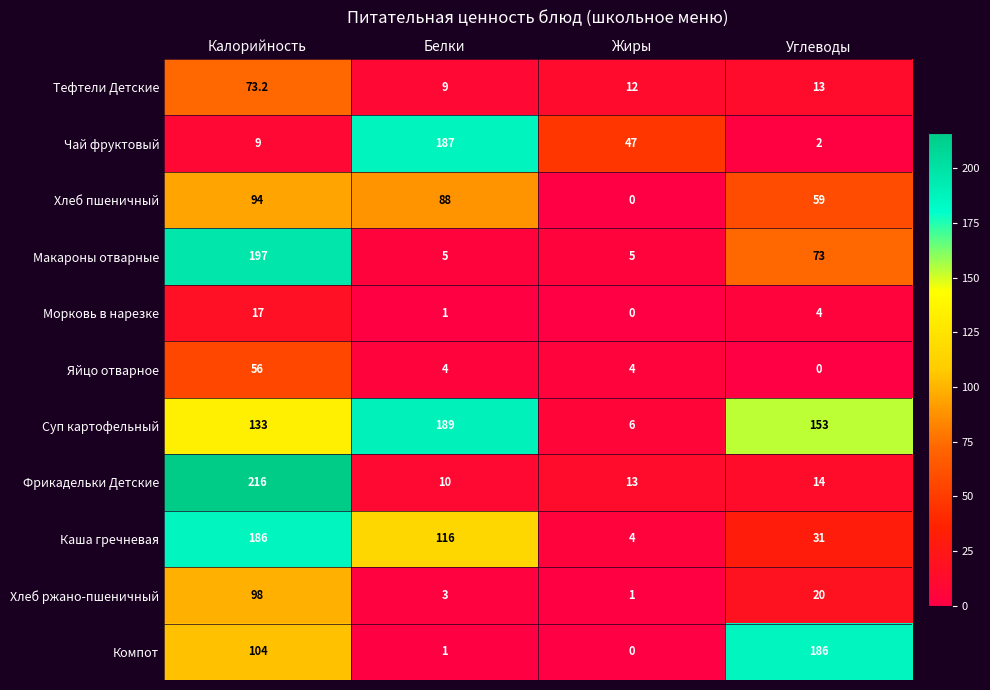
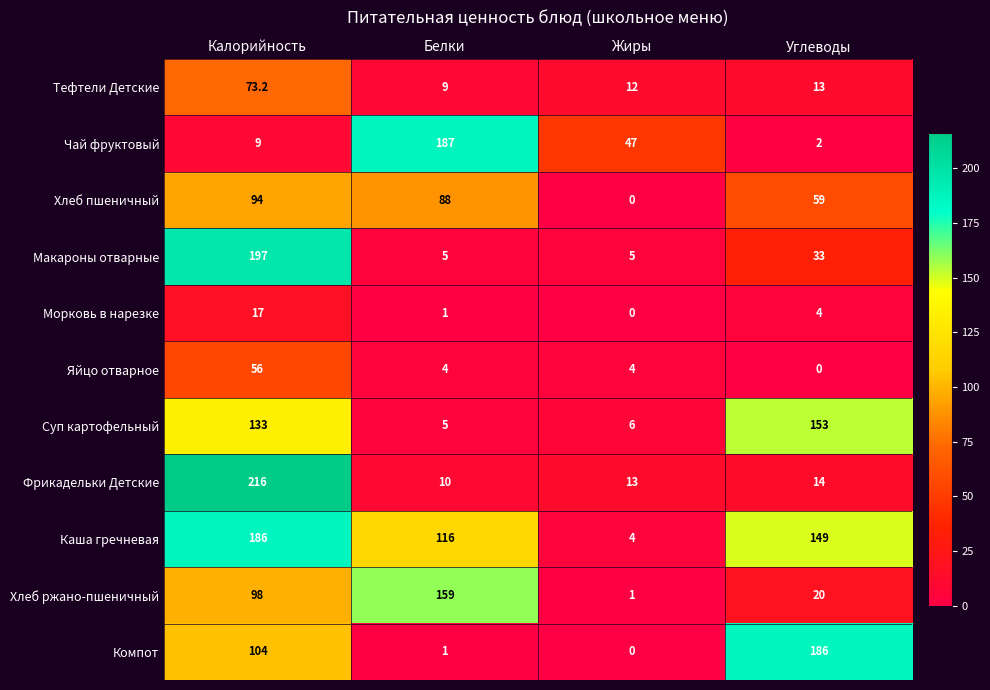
  {
    "Тефтели Детские": {
      "Калорийность": 73.2,
      "Белки": 9,
      "Жиры": 12,
      "Углеводы": 13
    },
    "Чай фруктовый": {
      "Калорийность": 9,
      "Белки": 187,
      "Жиры": 47,
      "Углеводы": 2
    },
    "Хлеб пшеничный": {
      "Калорийность": 94,
      "Белки": 88,
      "Жиры": 0,
      "Углеводы": 59
    },
    "Макароны отварные": {
      "Калорийность": 197,
      "Белки": 5,
      "Жиры": 5,
-     "Углеводы": 73
+     "Углеводы": 33
    },
    "Морковь в нарезке": {
      "Калорийность": 17,
      "Белки": 1,
      "Жиры": 0,
      "Углеводы": 4
    },
    "Яйцо отварное": {
      "Калорийность": 56,
      "Белки": 4,
      "Жиры": 4,
      "Углеводы": 0
    },
    "Суп картофельный": {
      "Калорийность": 133,
-     "Белки": 189,
+     "Белки": 5,
      "Жиры": 6,
      "Углеводы": 153
    },
    "Фрикадельки Детские": {
      "Калорийность": 216,
      "Белки": 10,
      "Жиры": 13,
      "Углеводы": 14
    },
    "Каша гречневая": {
      "Калорийность": 186,
      "Белки": 116,
      "Жиры": 4,
-     "Углеводы": 31
+     "Углеводы": 149
    },
    "Хлеб ржано-пшеничный": {
      "Калорийность": 98,
-     "Белки": 3,
+     "Белки": 159,
      "Жиры": 1,
      "Углеводы": 20
    },
    "Компот": {
      "Калорийность": 104,
      "Белки": 1,
      "Жиры": 0,
      "Углеводы": 186
    }
  }
